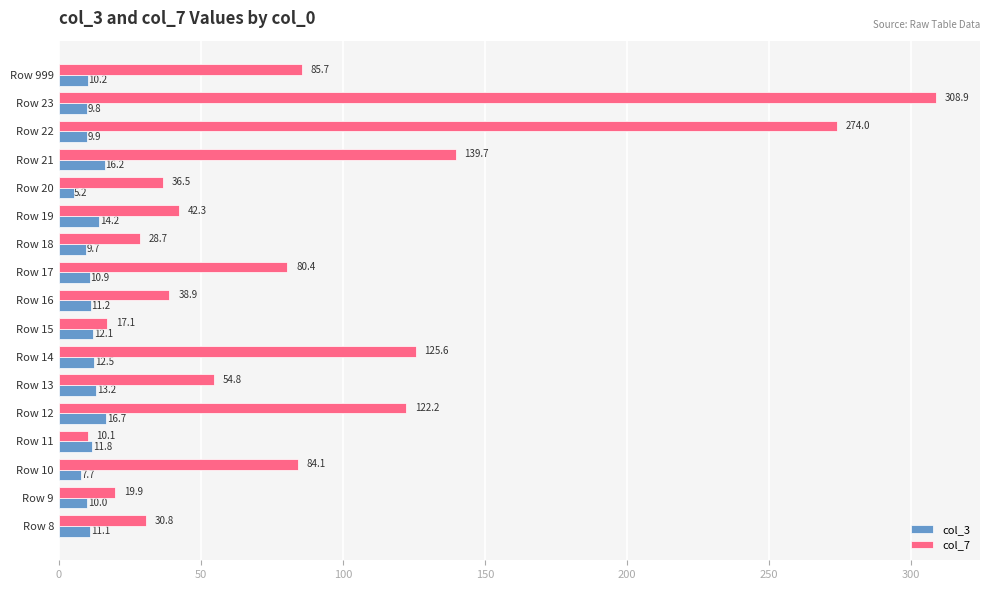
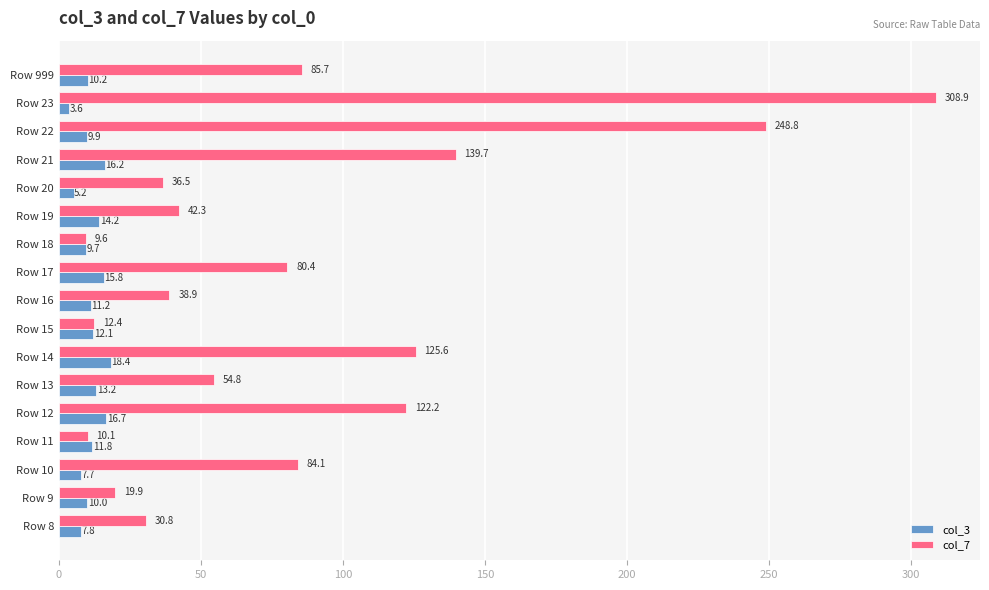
  {
    "col_3": {
      "Row 999": 10.2,
-     "Row 23": 9.8,
+     "Row 23": 3.6,
      "Row 22": 9.9,
      "Row 21": 16.2,
      "Row 20": 5.2,
      "Row 19": 14.2,
      "Row 18": 9.7,
-     "Row 17": 10.9,
+     "Row 17": 15.8,
      "Row 16": 11.2,
      "Row 15": 12.1,
-     "Row 14": 12.5,
+     "Row 14": 18.4,
      "Row 13": 13.2,
      "Row 12": 16.7,
      "Row 11": 11.8,
      "Row 10": 7.7,
      "Row 9": 10.0,
-     "Row 8": 11.1
+     "Row 8": 7.8
    },
    "col_7": {
      "Row 999": 85.7,
      "Row 23": 308.9,
-     "Row 22": 274.0,
+     "Row 22": 248.8,
      "Row 21": 139.7,
      "Row 20": 36.5,
      "Row 19": 42.3,
-     "Row 18": 28.7,
+     "Row 18": 9.6,
      "Row 17": 80.4,
      "Row 16": 38.9,
-     "Row 15": 17.1,
+     "Row 15": 12.4,
      "Row 14": 125.6,
      "Row 13": 54.8,
      "Row 12": 122.2,
      "Row 11": 10.1,
      "Row 10": 84.1,
      "Row 9": 19.9,
      "Row 8": 30.8
    }
  }
